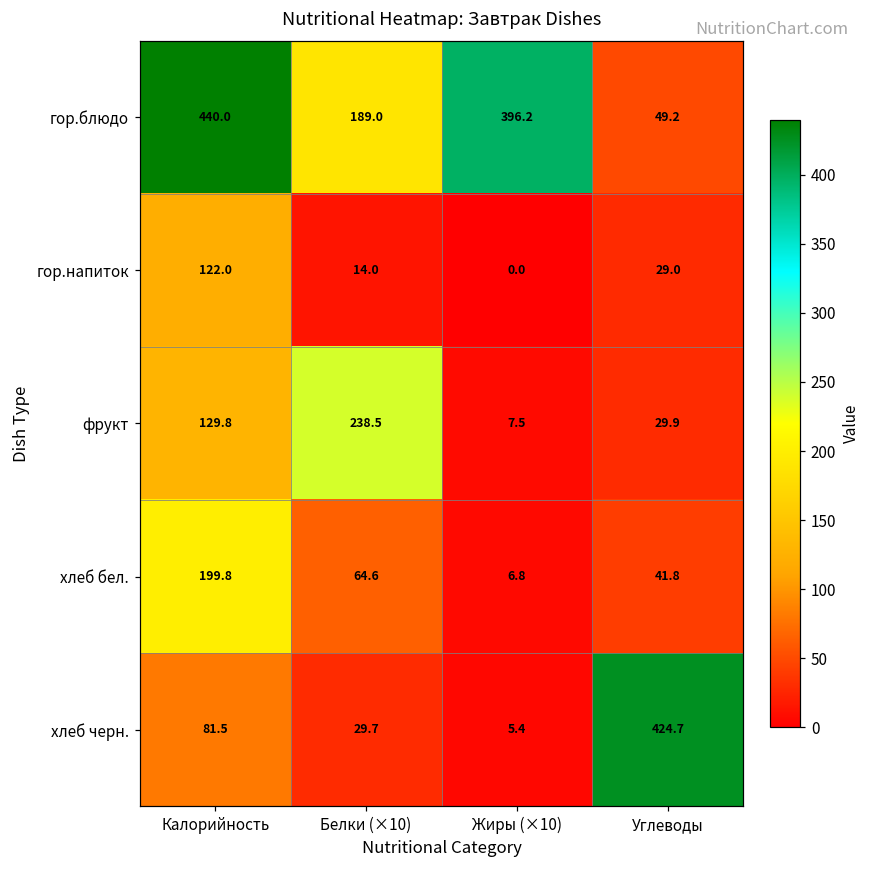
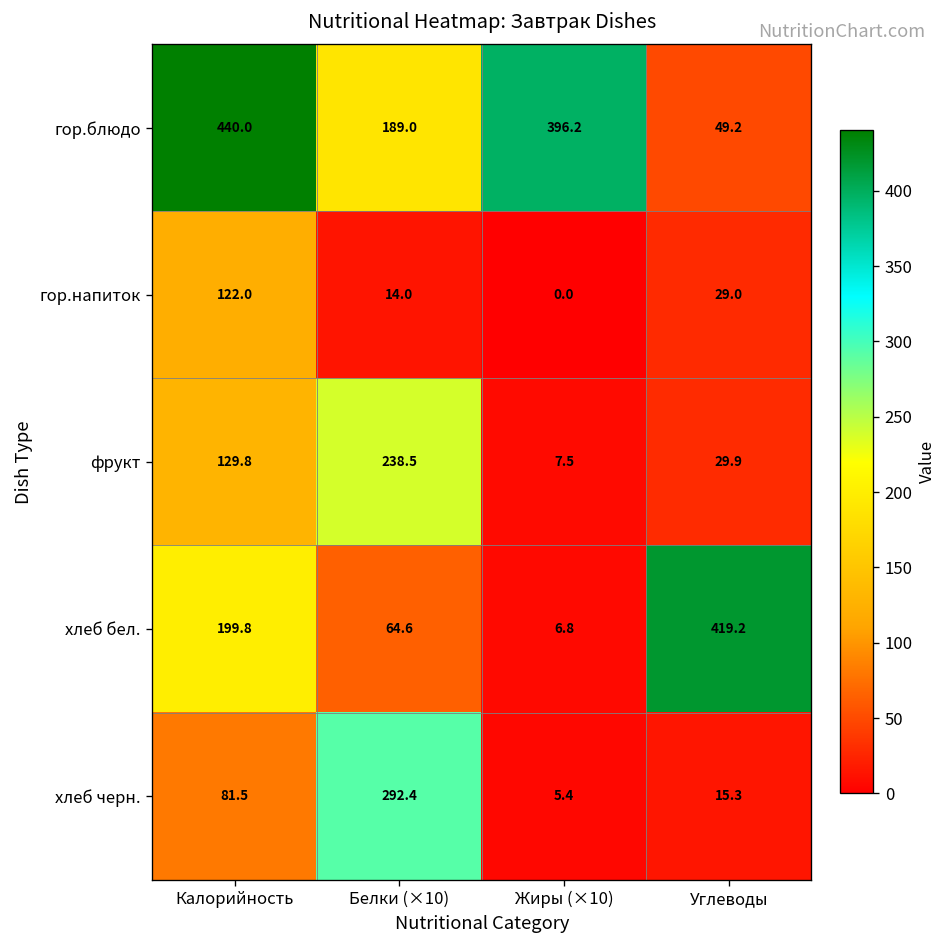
  {
    "гор.блюдо": {
      "Калорийность": 440.0,
      "Белки (×10)": 189.0,
      "Жиры (×10)": 396.2,
      "Углеводы": 49.2
    },
    "гор.напиток": {
      "Калорийность": 122.0,
      "Белки (×10)": 14.0,
      "Жиры (×10)": 0.0,
      "Углеводы": 29.0
    },
    "фрукт": {
      "Калорийность": 129.8,
      "Белки (×10)": 238.5,
      "Жиры (×10)": 7.5,
      "Углеводы": 29.9
    },
    "хлеб бел.": {
      "Калорийность": 199.8,
      "Белки (×10)": 64.6,
      "Жиры (×10)": 6.8,
-     "Углеводы": 41.8
+     "Углеводы": 419.2
    },
    "хлеб черн.": {
      "Калорийность": 81.5,
-     "Белки (×10)": 29.7,
+     "Белки (×10)": 292.4,
      "Жиры (×10)": 5.4,
-     "Углеводы": 424.7
+     "Углеводы": 15.3
    }
  }
